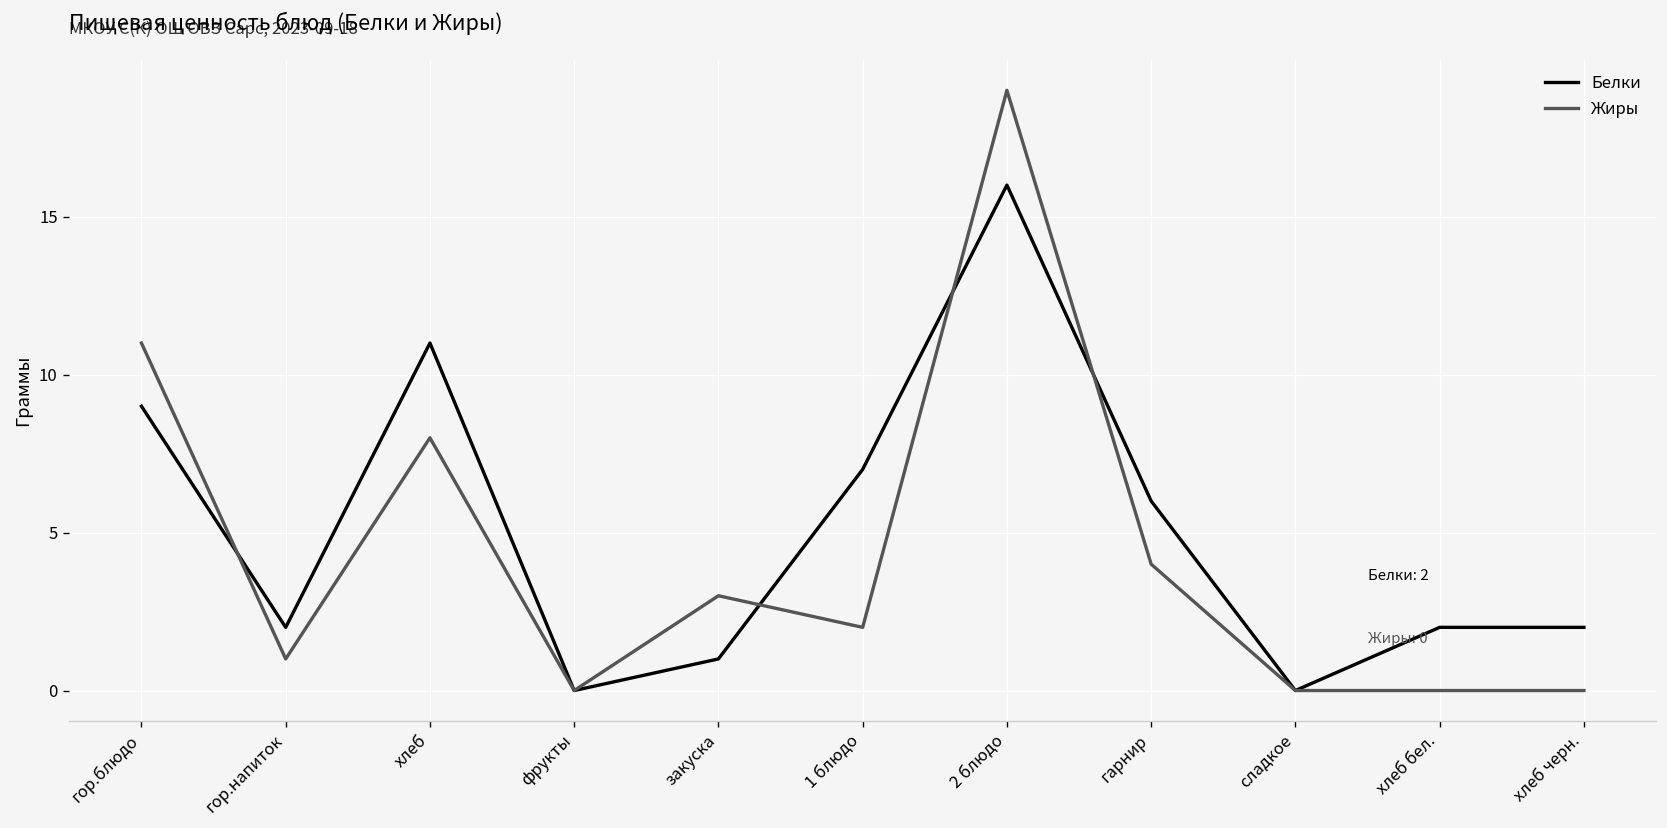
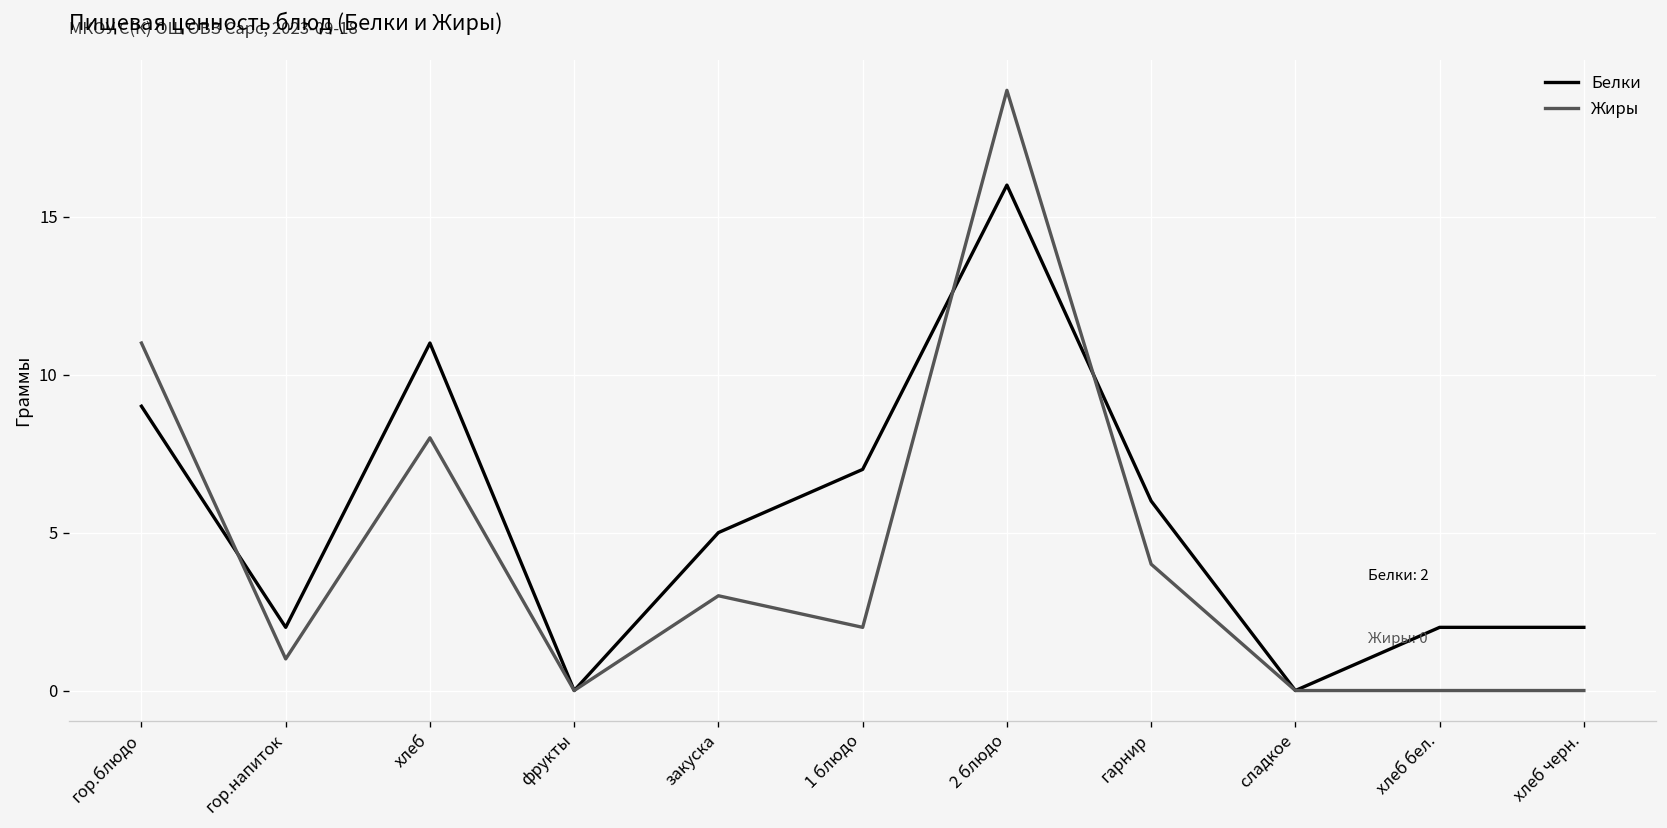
  {
    "Белки": {
      "гор.блюдо": 9,
      "гор.напиток": 2,
      "хлеб": 11,
-     "закуска": 1,
+     "закуска": 5,
      "1 блюдо": 7,
      "2 блюдо": 16,
      "гарнир": 6,
      "хлеб черн.": 2
    },
    "Жиры": {
      "гор.блюдо": 11,
      "гор.напиток": 1,
      "хлеб": 8,
      "закуска": 3,
      "1 блюдо": 2,
      "2 блюдо": 19,
      "гарнир": 4,
      "хлеб бел.": 0,
      "хлеб черн.": 0
    }
  }
